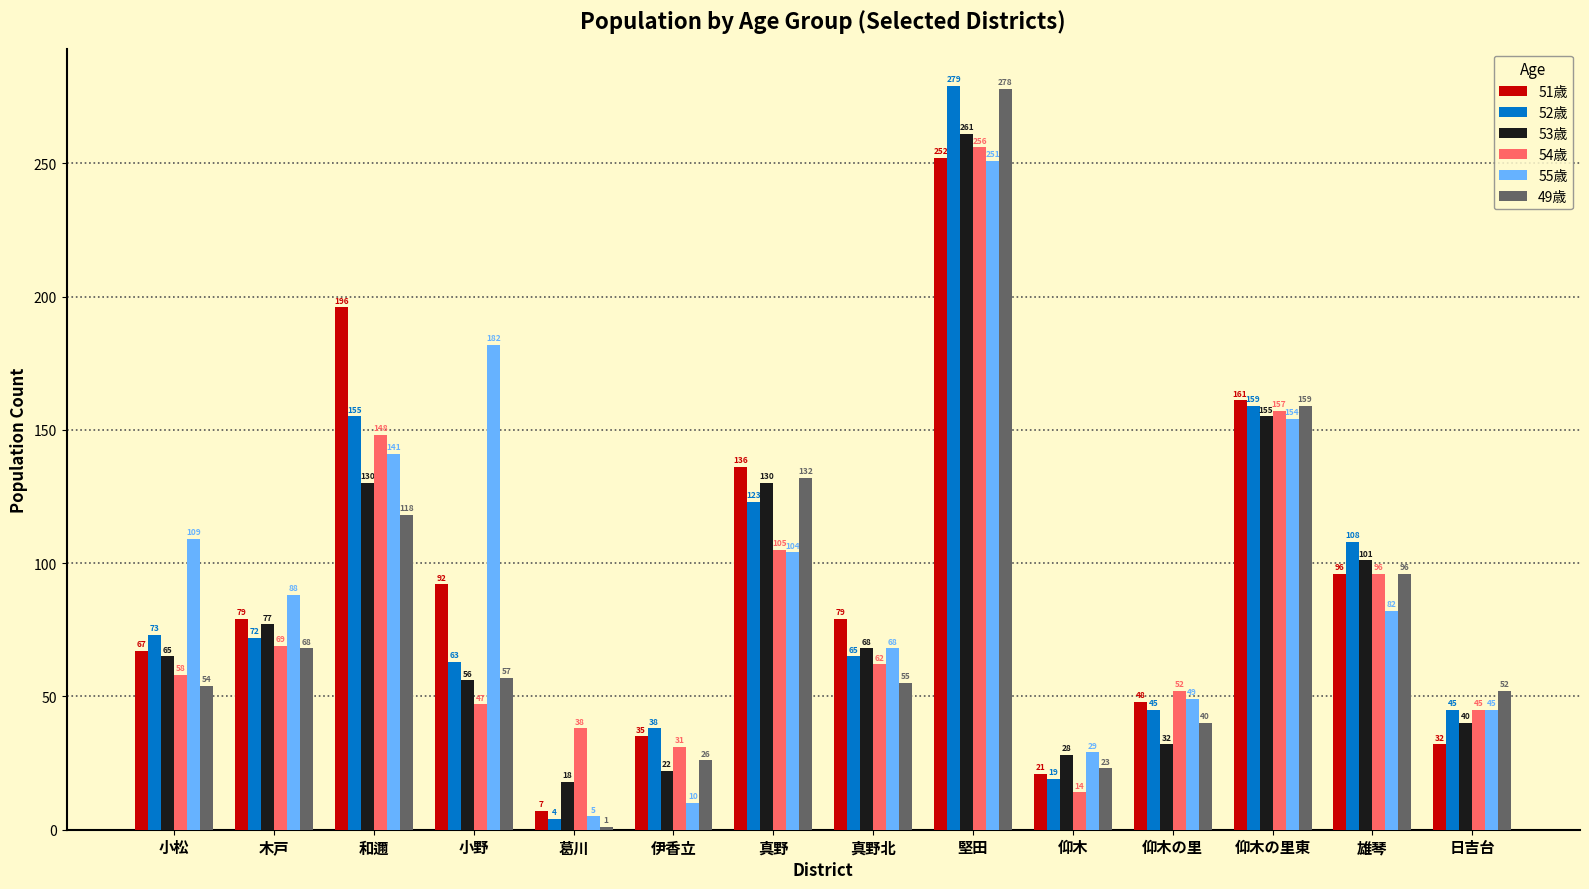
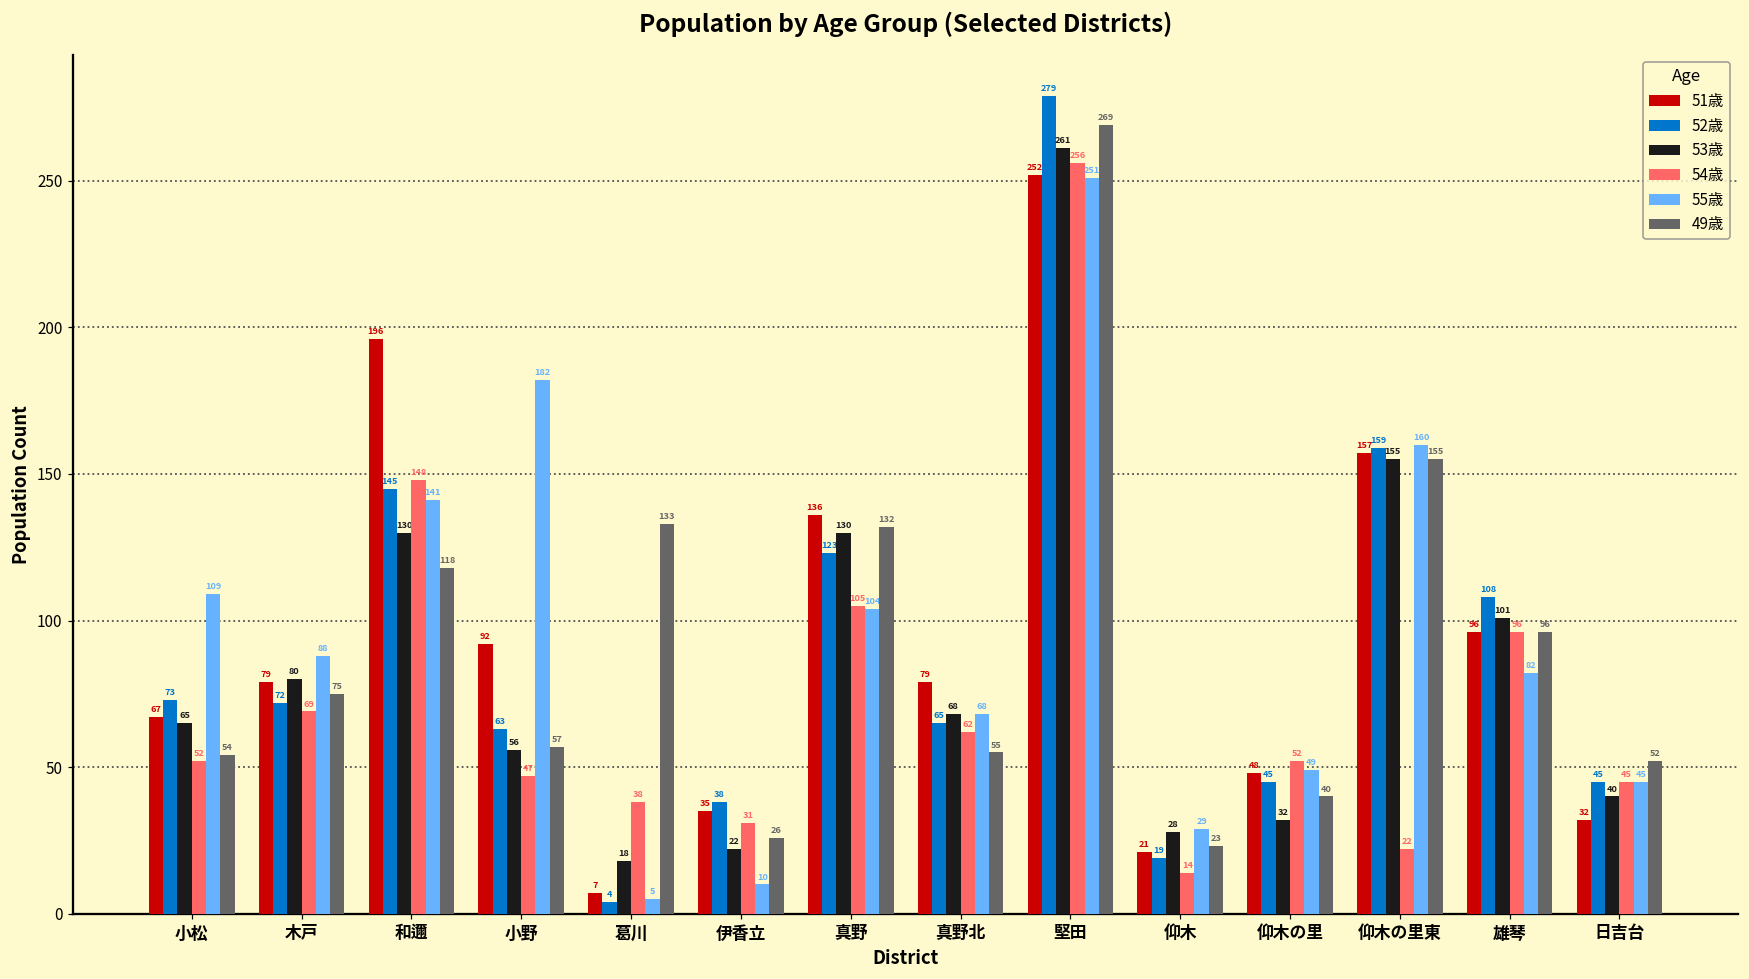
  {
    "51歳": {
      "小松": 67,
      "木戸": 79,
      "和邇": 196,
      "小野": 92,
      "葛川": 7,
      "伊香立": 35,
      "真野": 136,
      "真野北": 79,
      "堅田": 252,
      "仰木": 21,
      "仰木の里": 48,
-     "仰木の里東": 161,
+     "仰木の里東": 157,
      "雄琴": 96,
      "日吉台": 32
    },
    "52歳": {
      "小松": 73,
      "木戸": 72,
-     "和邇": 155,
+     "和邇": 145,
      "小野": 63,
      "葛川": 4,
      "伊香立": 38,
      "真野": 123,
      "真野北": 65,
      "堅田": 279,
      "仰木": 19,
      "仰木の里": 45,
      "仰木の里東": 159,
      "雄琴": 108,
      "日吉台": 45
    },
    "53歳": {
      "小松": 65,
-     "木戸": 77,
+     "木戸": 80,
      "和邇": 130,
      "小野": 56,
      "葛川": 18,
      "伊香立": 22,
      "真野": 130,
      "真野北": 68,
      "堅田": 261,
      "仰木": 28,
      "仰木の里": 32,
      "仰木の里東": 155,
      "雄琴": 101,
      "日吉台": 40
    },
    "54歳": {
-     "小松": 58,
+     "小松": 52,
      "木戸": 69,
      "和邇": 148,
      "小野": 47,
      "葛川": 38,
      "伊香立": 31,
      "真野": 105,
      "真野北": 62,
      "堅田": 256,
      "仰木": 14,
      "仰木の里": 52,
-     "仰木の里東": 157,
+     "仰木の里東": 22,
      "雄琴": 96,
      "日吉台": 45
    },
    "55歳": {
      "小松": 109,
      "木戸": 88,
      "和邇": 141,
      "小野": 182,
      "葛川": 5,
      "伊香立": 10,
      "真野": 104,
      "真野北": 68,
      "堅田": 251,
      "仰木": 29,
      "仰木の里": 49,
-     "仰木の里東": 154,
+     "仰木の里東": 160,
      "雄琴": 82,
      "日吉台": 45
    },
    "49歳": {
      "小松": 54,
-     "木戸": 68,
+     "木戸": 75,
      "和邇": 118,
      "小野": 57,
-     "葛川": 1,
+     "葛川": 133,
      "伊香立": 26,
      "真野": 132,
      "真野北": 55,
-     "堅田": 278,
+     "堅田": 269,
      "仰木": 23,
      "仰木の里": 40,
-     "仰木の里東": 159,
+     "仰木の里東": 155,
      "雄琴": 96,
      "日吉台": 52
    }
  }
